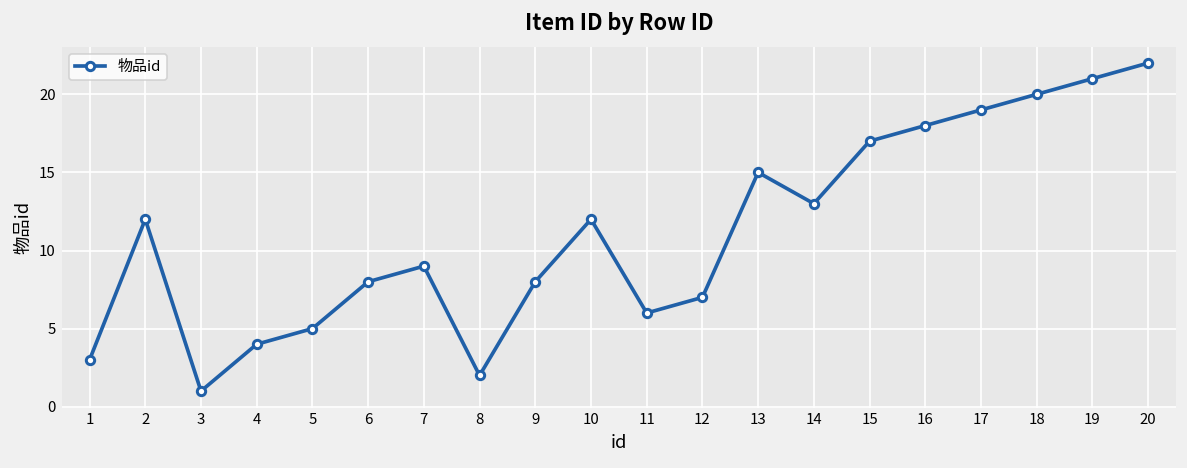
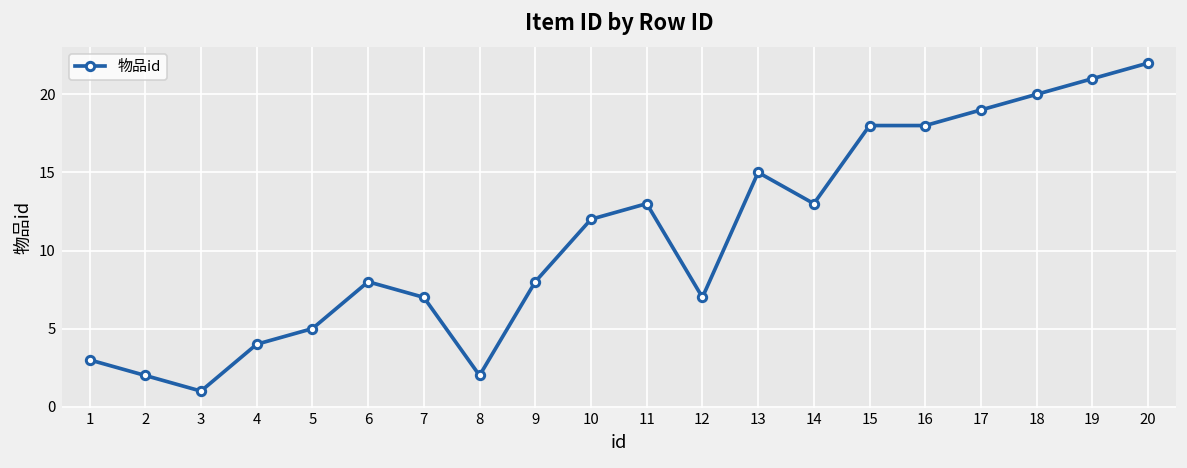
  {
    "1": 3,
-   "2": 12,
+   "2": 2,
    "3": 1,
    "4": 4,
    "5": 5,
    "6": 8,
-   "7": 9,
+   "7": 7,
    "8": 2,
    "9": 8,
    "10": 12,
-   "11": 6,
+   "11": 13,
    "12": 7,
    "13": 15,
    "14": 13,
-   "15": 17,
+   "15": 18,
    "16": 18,
    "17": 19,
    "18": 20,
    "19": 21,
    "20": 22
  }
